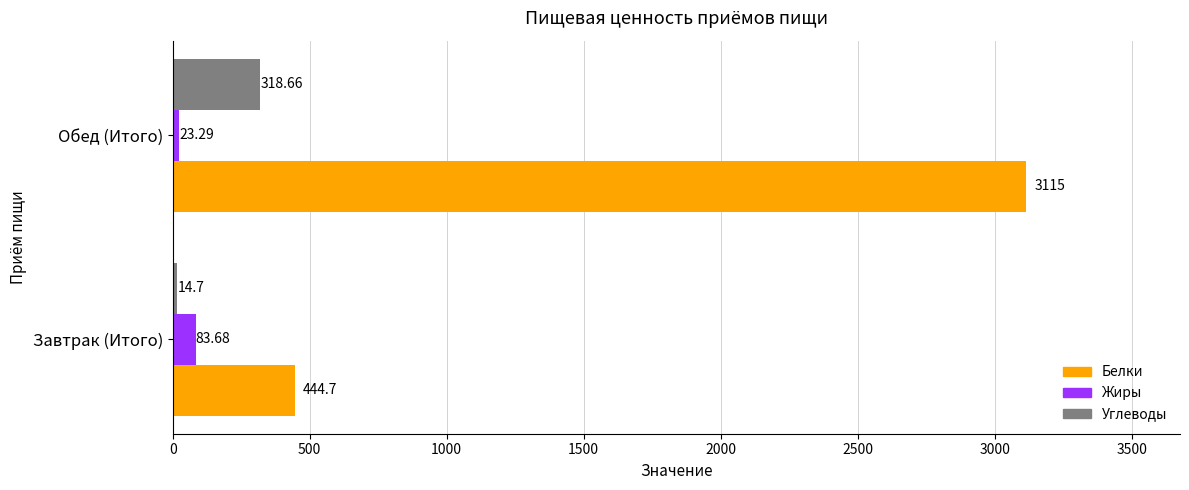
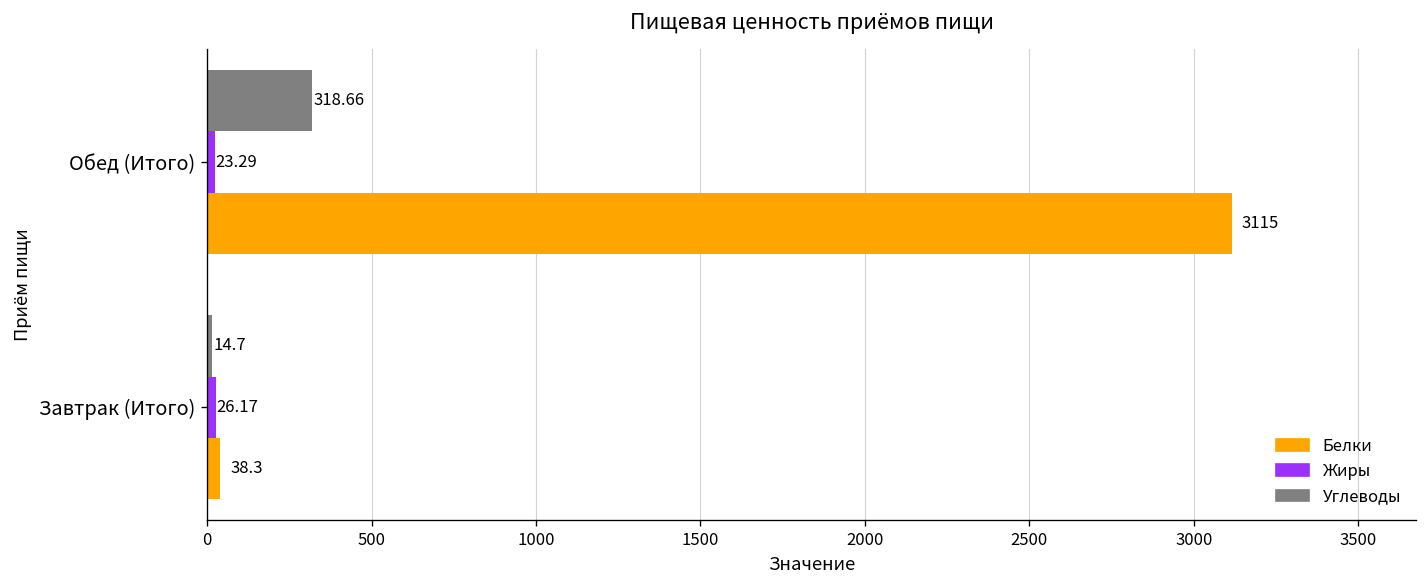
  {
    "Белки": {
      "Обед (Итого)": 3115,
-     "Завтрак (Итого)": 444.7
+     "Завтрак (Итого)": 38.3
    },
    "Жиры": {
      "Обед (Итого)": 23.29,
-     "Завтрак (Итого)": 83.68
+     "Завтрак (Итого)": 26.17
    },
    "Углеводы": {
      "Обед (Итого)": 318.66,
      "Завтрак (Итого)": 14.7
    }
  }
